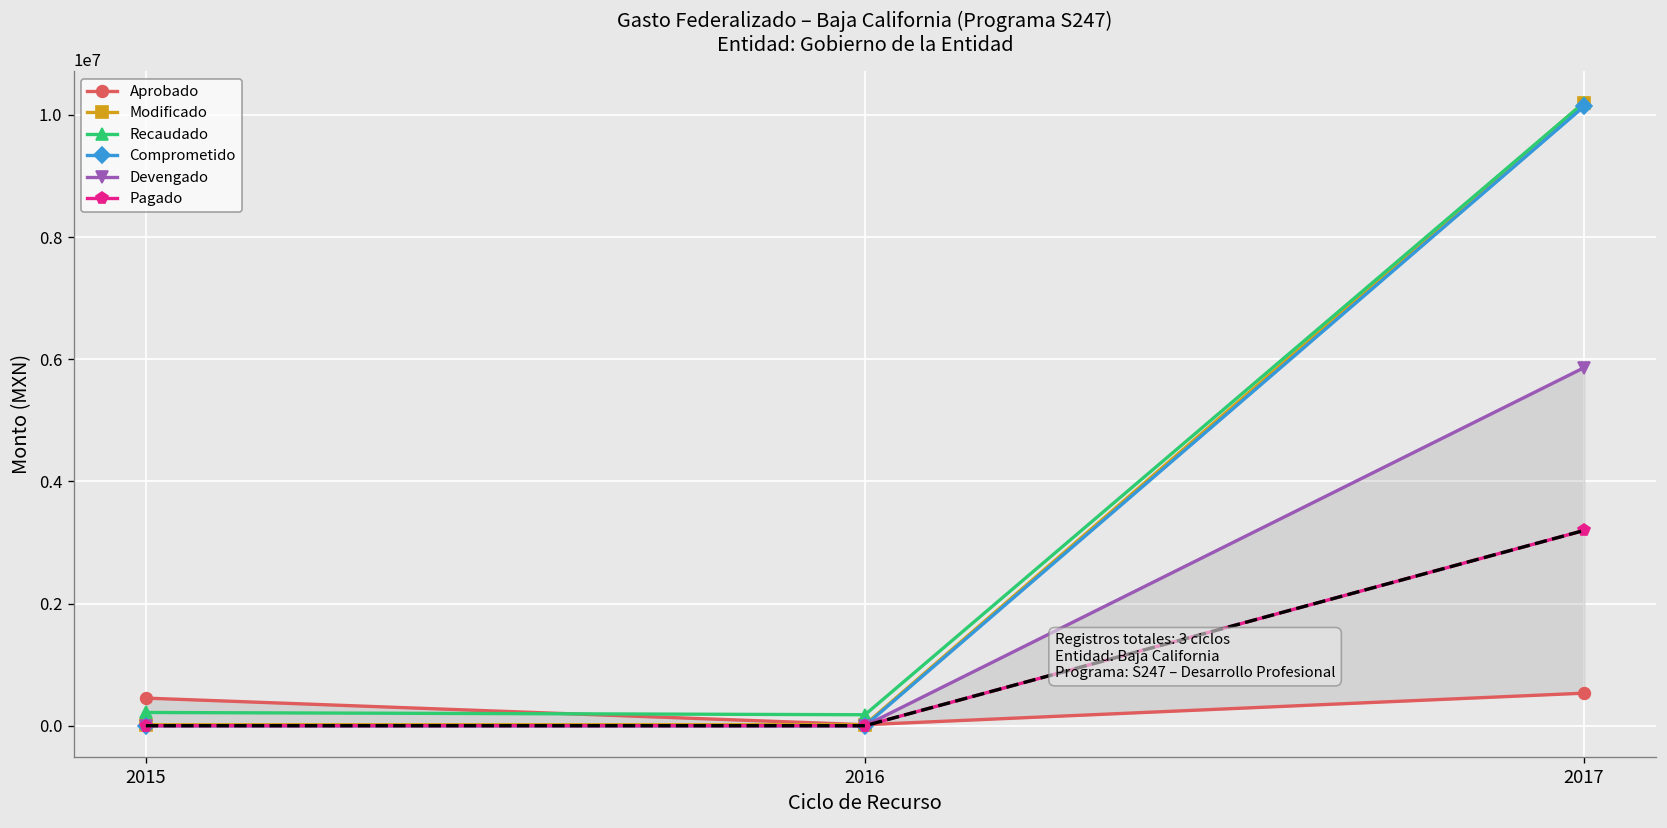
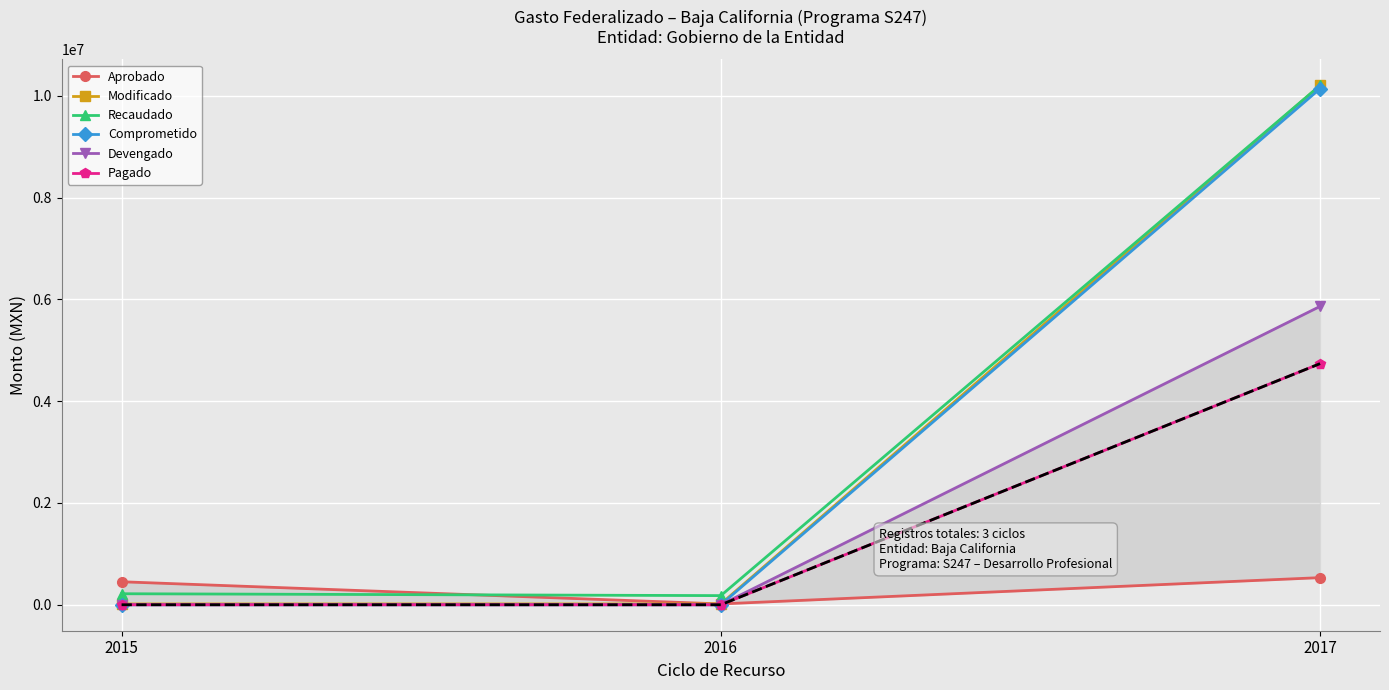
  {
    "Aprobado": {
      "2017": 500000
    },
    "Recaudado": {
      "2015": 200000,
      "2016": 200000
    },
    "Comprometido": {
      "2017": 10100000
    },
    "Pagado": {
-     "2017": 3200000
+     "2017": 4700000
    }
  }
